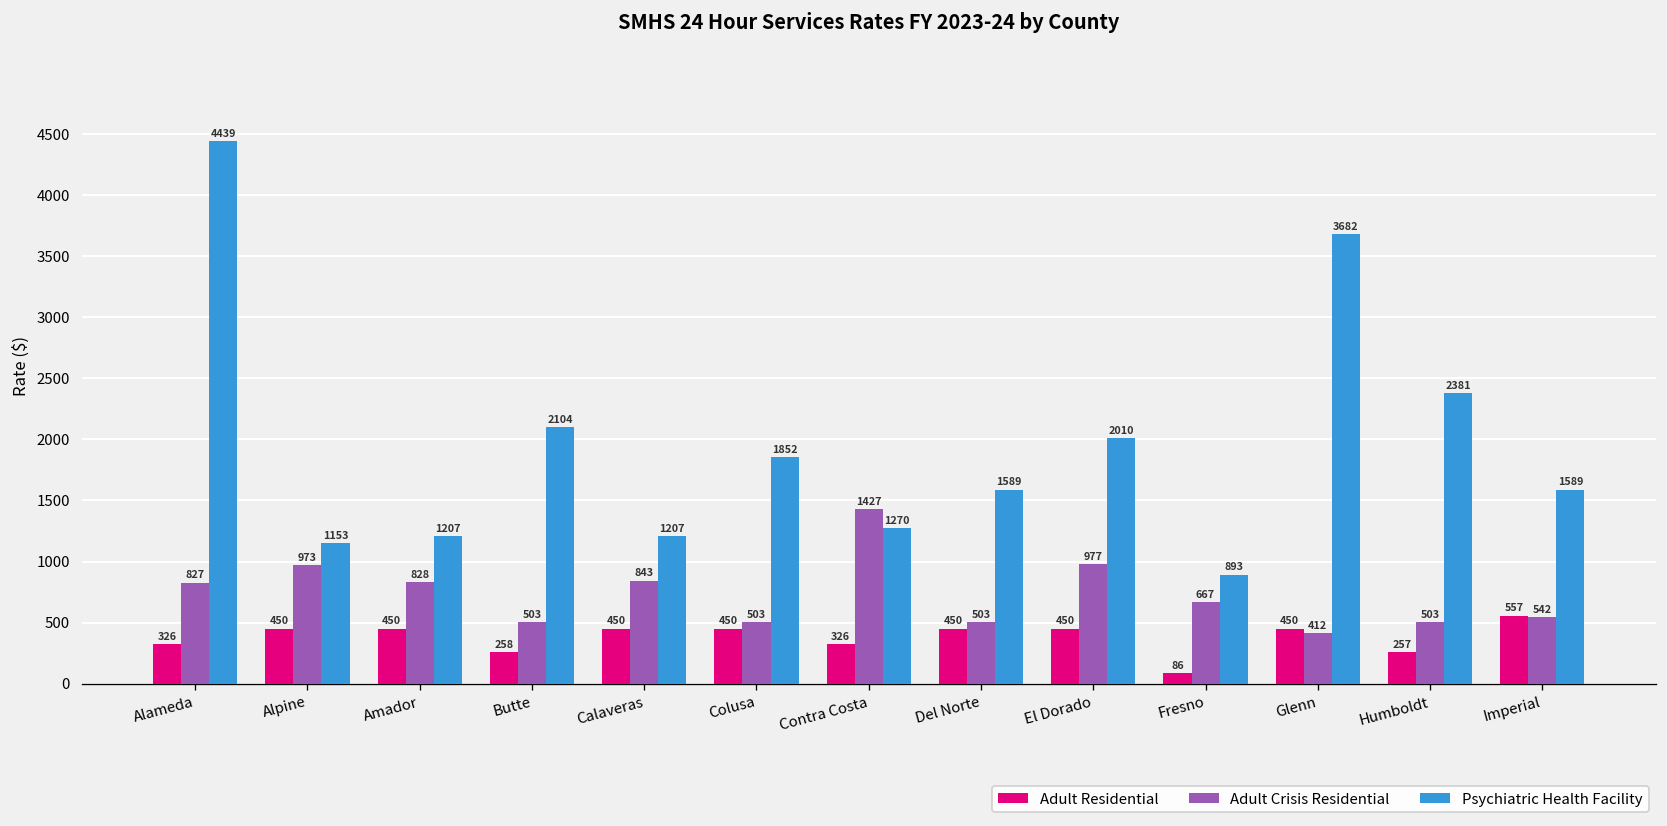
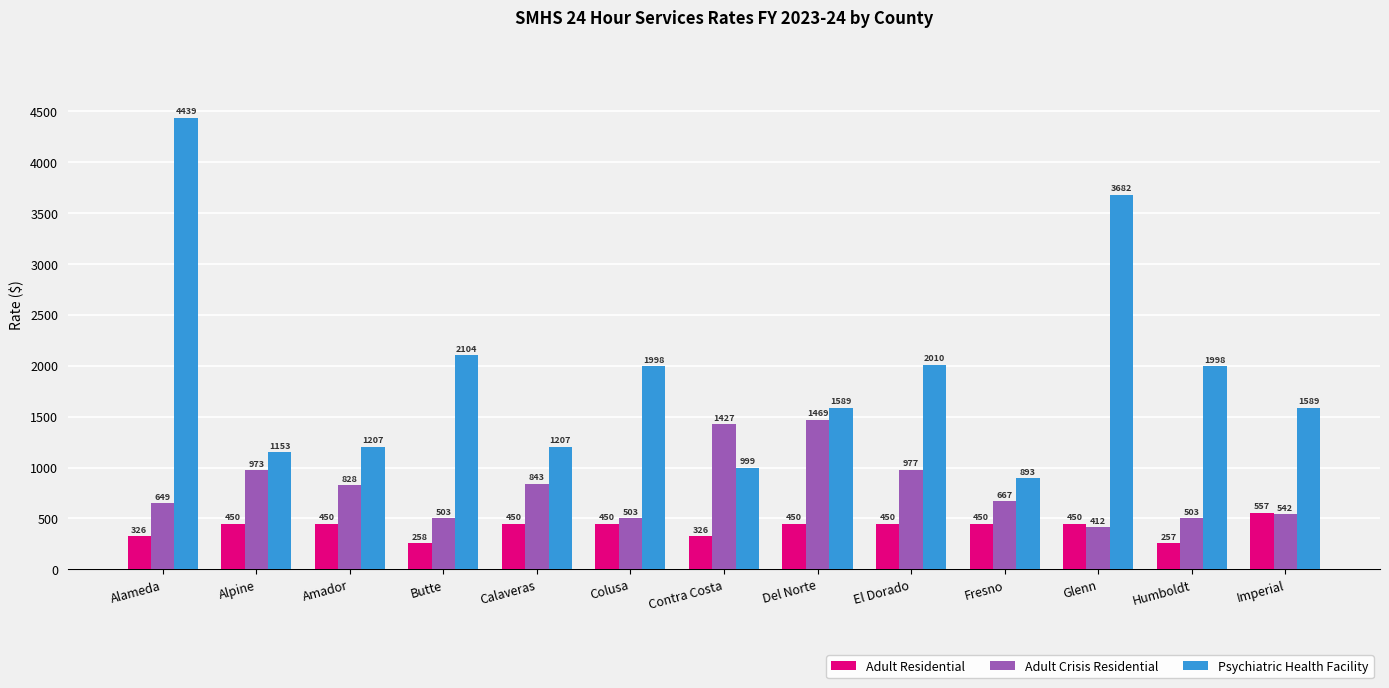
  {
    "Adult Residential": {
      "Alameda": 326,
      "Alpine": 450,
      "Amador": 450,
      "Butte": 258,
      "Calaveras": 450,
      "Colusa": 450,
      "Contra Costa": 326,
      "Del Norte": 450,
      "El Dorado": 450,
-     "Fresno": 86,
+     "Fresno": 450,
      "Glenn": 450,
      "Humboldt": 257,
      "Imperial": 557
    },
    "Adult Crisis Residential": {
-     "Alameda": 827,
+     "Alameda": 649,
      "Alpine": 973,
      "Amador": 828,
      "Butte": 503,
      "Calaveras": 843,
      "Colusa": 503,
      "Contra Costa": 1427,
-     "Del Norte": 503,
+     "Del Norte": 1469,
      "El Dorado": 977,
      "Fresno": 667,
      "Glenn": 412,
      "Humboldt": 503,
      "Imperial": 542
    },
    "Psychiatric Health Facility": {
      "Alameda": 4439,
      "Alpine": 1153,
      "Amador": 1207,
      "Butte": 2104,
      "Calaveras": 1207,
-     "Colusa": 1852,
-     "Contra Costa": 1270,
+     "Colusa": 1998,
+     "Contra Costa": 999,
      "Del Norte": 1589,
      "El Dorado": 2010,
      "Fresno": 893,
      "Glenn": 3682,
-     "Humboldt": 2381,
+     "Humboldt": 1998,
      "Imperial": 1589
    }
  }
